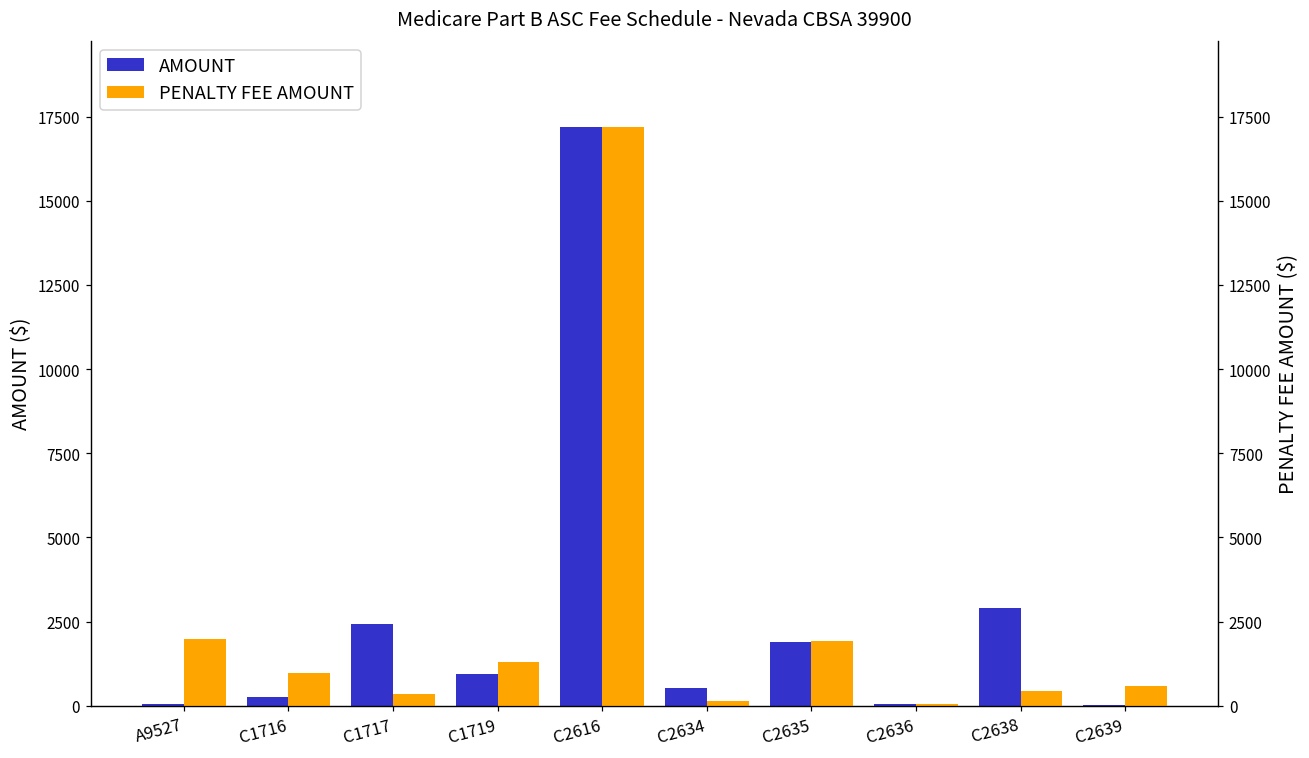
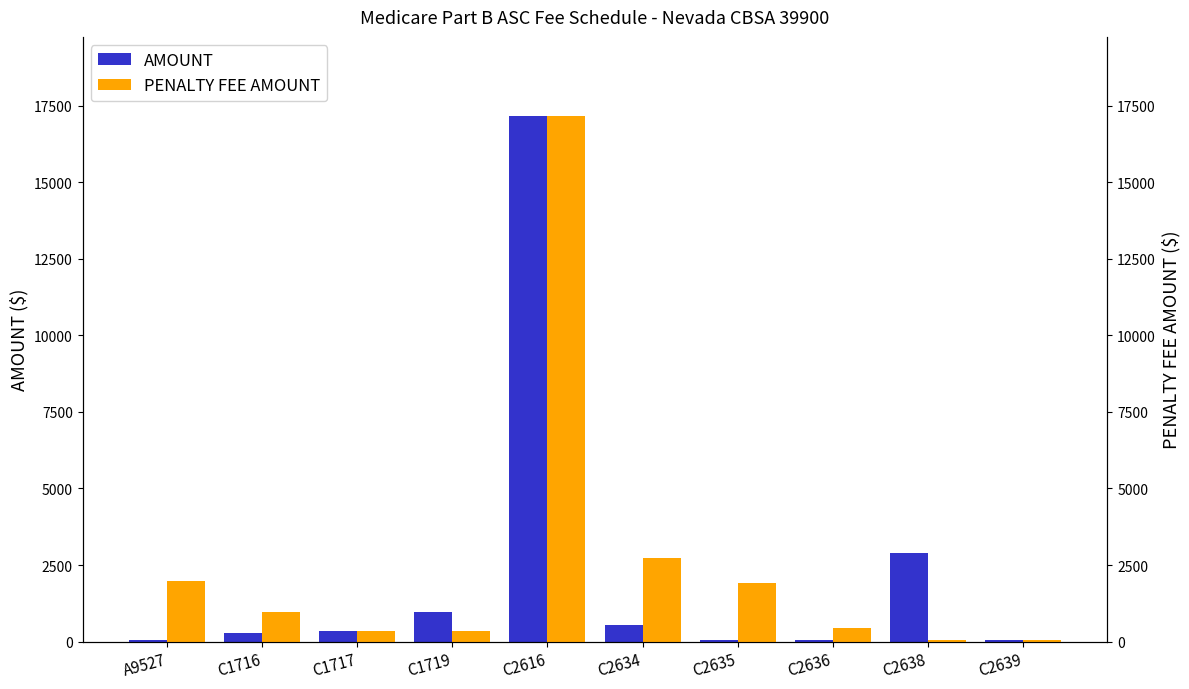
  {
    "AMOUNT": {
      "C1716": 300,
-     "C1717": 2400,
+     "C1717": 300,
      "C1719": 1000,
      "C2616": 17200,
      "C2634": 500,
-     "C2635": 1900,
+     "C2635": 100,
      "C2638": 2900
    },
    "PENALTY FEE AMOUNT": {
      "A9527": 2000,
      "C1716": 1000,
      "C1717": 300,
-     "C1719": 1300,
+     "C1719": 300,
      "C2616": 17200,
-     "C2634": 200,
+     "C2634": 2700,
      "C2635": 1900,
-     "C2636": 100,
-     "C2638": 500,
-     "C2639": 600
+     "C2636": 400,
+     "C2638": 0,
+     "C2639": 0
    }
  }
